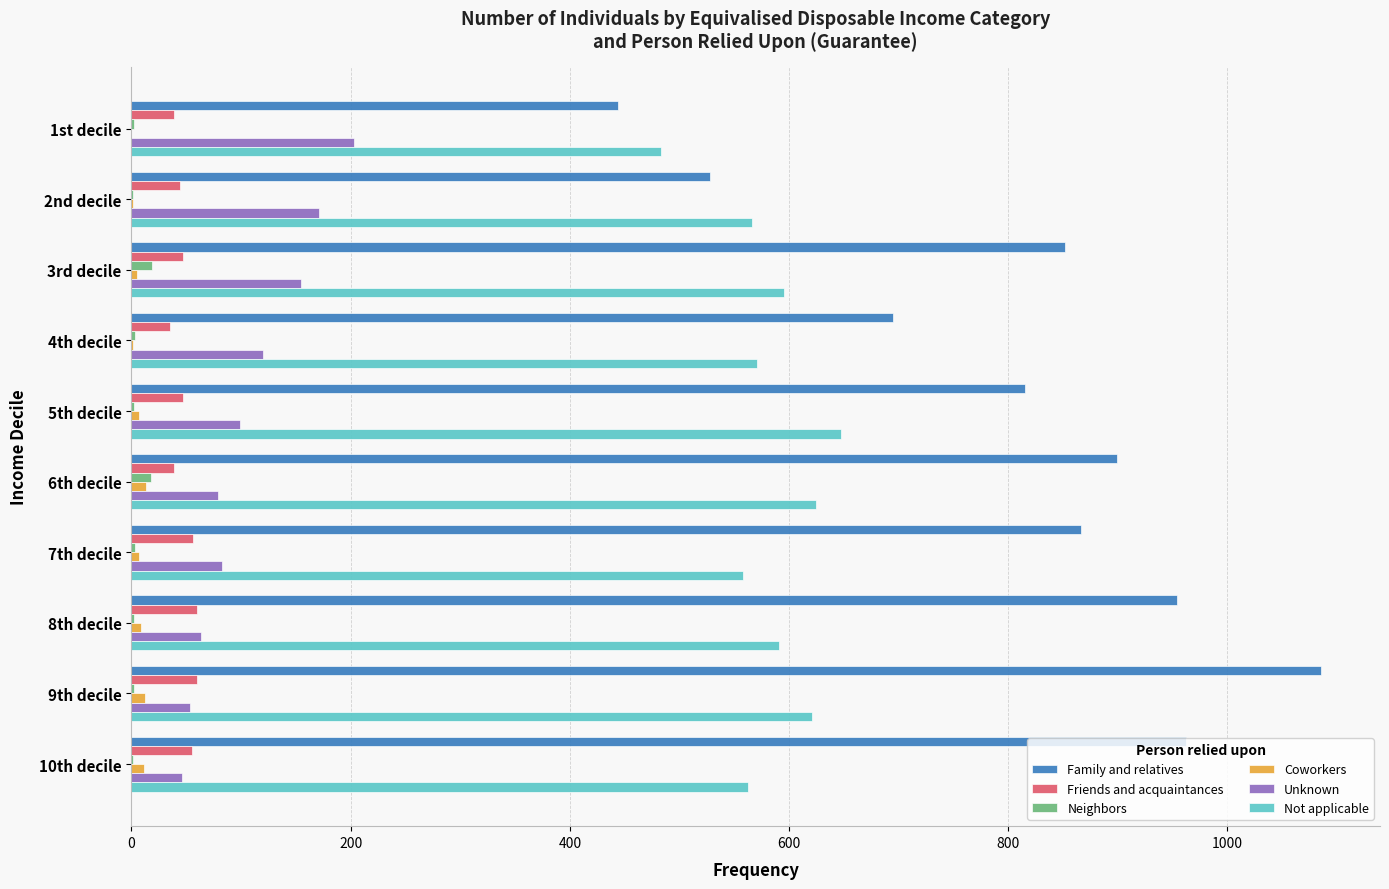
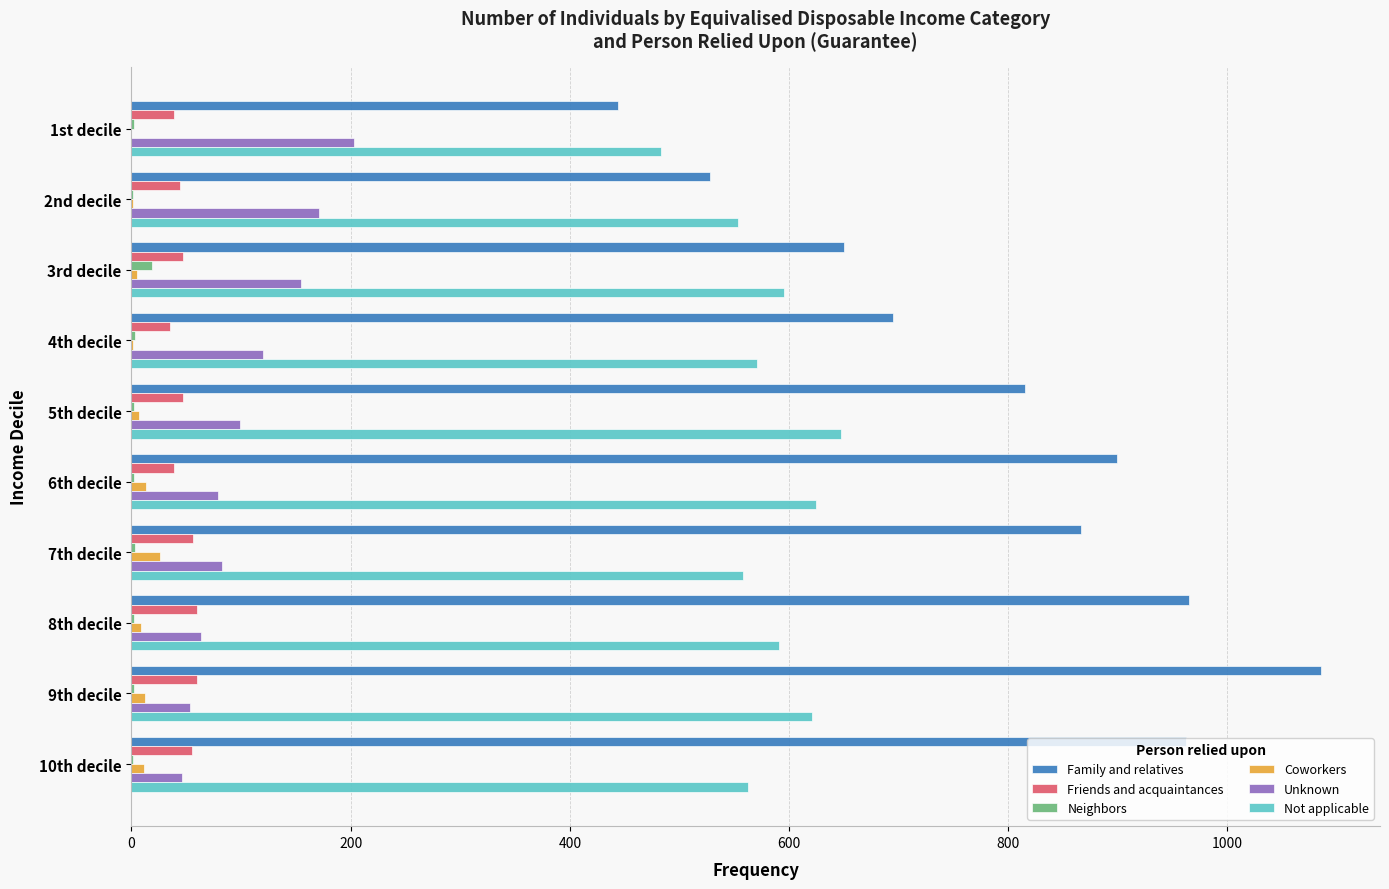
  {
    "Family and relatives": {
      "1st decile": 444,
      "2nd decile": 528,
-     "3rd decile": 852,
+     "3rd decile": 650,
      "4th decile": 695,
      "5th decile": 815,
      "6th decile": 899,
      "7th decile": 866,
-     "8th decile": 954,
+     "8th decile": 965,
      "9th decile": 1085
    },
    "Friends and acquaintances": {
      "1st decile": 39,
      "2nd decile": 44,
      "3rd decile": 47,
      "4th decile": 35,
      "5th decile": 47,
      "6th decile": 39,
      "7th decile": 56,
      "8th decile": 60,
      "9th decile": 60,
      "10th decile": 55
    },
    "Neighbors": {
      "3rd decile": 19,
      "4th decile": 3,
-     "6th decile": 18,
+     "6th decile": 2,
      "7th decile": 3
    },
    "Coworkers": {
      "1st decile": 0,
      "3rd decile": 5,
      "5th decile": 7,
      "6th decile": 13,
-     "7th decile": 7,
+     "7th decile": 26,
      "8th decile": 9,
      "9th decile": 12,
      "10th decile": 11
    },
    "Unknown": {
      "1st decile": 203,
      "2nd decile": 171,
      "3rd decile": 155,
      "4th decile": 120,
      "5th decile": 99,
      "6th decile": 79,
      "7th decile": 83,
      "8th decile": 63,
      "9th decile": 53,
      "10th decile": 46
    },
    "Not applicable": {
      "1st decile": 483,
-     "2nd decile": 566,
+     "2nd decile": 553,
      "3rd decile": 595,
      "4th decile": 571,
      "5th decile": 647,
      "6th decile": 625,
      "7th decile": 558,
      "8th decile": 591,
      "9th decile": 621,
      "10th decile": 563
    }
  }
